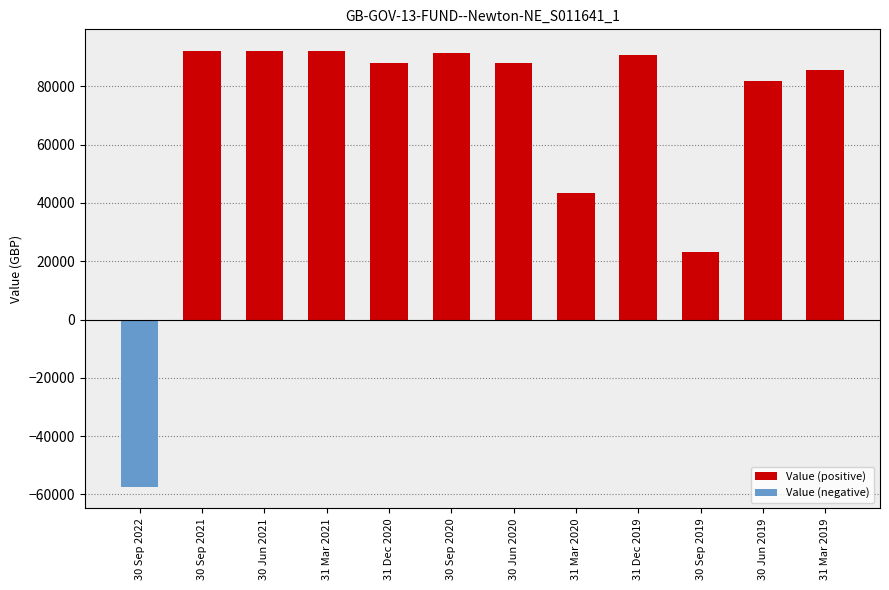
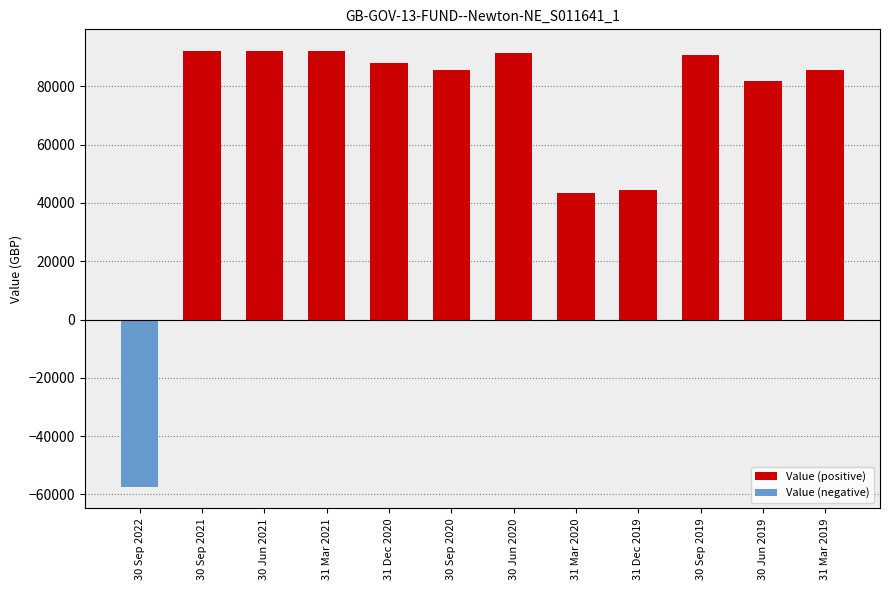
  {
    "30 Sep 2022": -57000,
    "30 Sep 2021": 92000,
    "30 Jun 2021": 92000,
    "31 Mar 2021": 92000,
    "31 Dec 2020": 88000,
-   "30 Sep 2020": 91000,
-   "30 Jun 2020": 88000,
+   "30 Sep 2020": 86000,
+   "30 Jun 2020": 91000,
    "31 Mar 2020": 43000,
-   "31 Dec 2019": 91000,
-   "30 Sep 2019": 23000,
+   "31 Dec 2019": 44000,
+   "30 Sep 2019": 91000,
    "30 Jun 2019": 82000,
    "31 Mar 2019": 86000
  }
